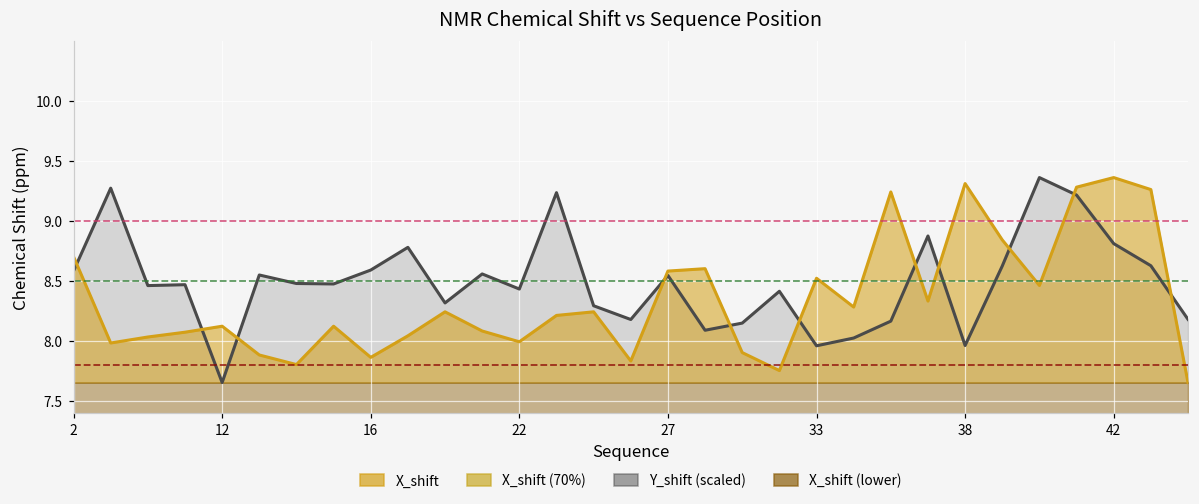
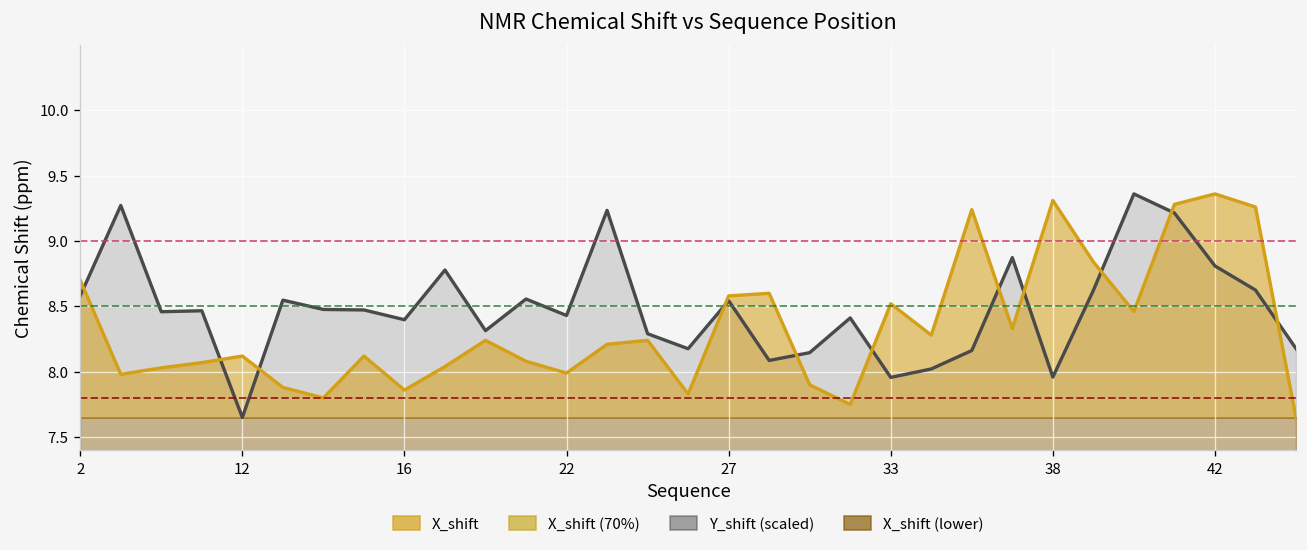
  {
    "Y_shift (scaled)": {
-     "16": 8.59,
+     "16": 8.40,
      "33": 7.96,
      "38": 7.96,
      "42": 8.81
    }
  }
